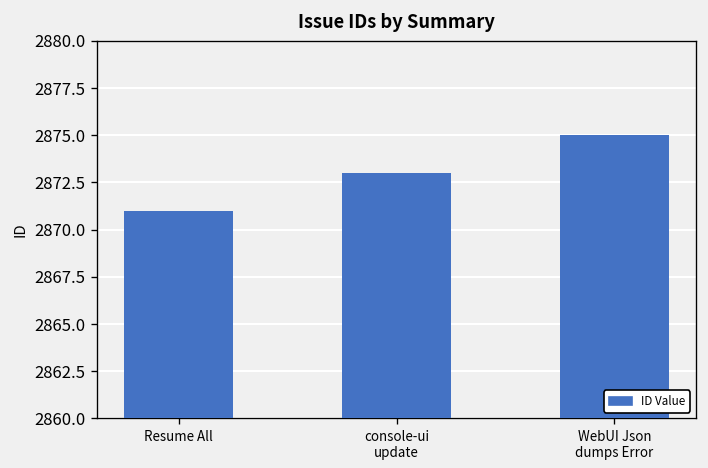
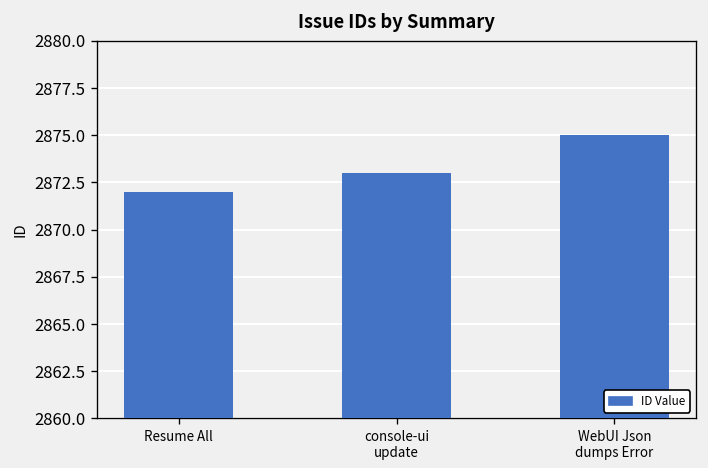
  {
-   "Resume All": 2871,
+   "Resume All": 2872,
    "console-ui update": 2873,
    "WebUI Json dumps Error": 2875
  }
